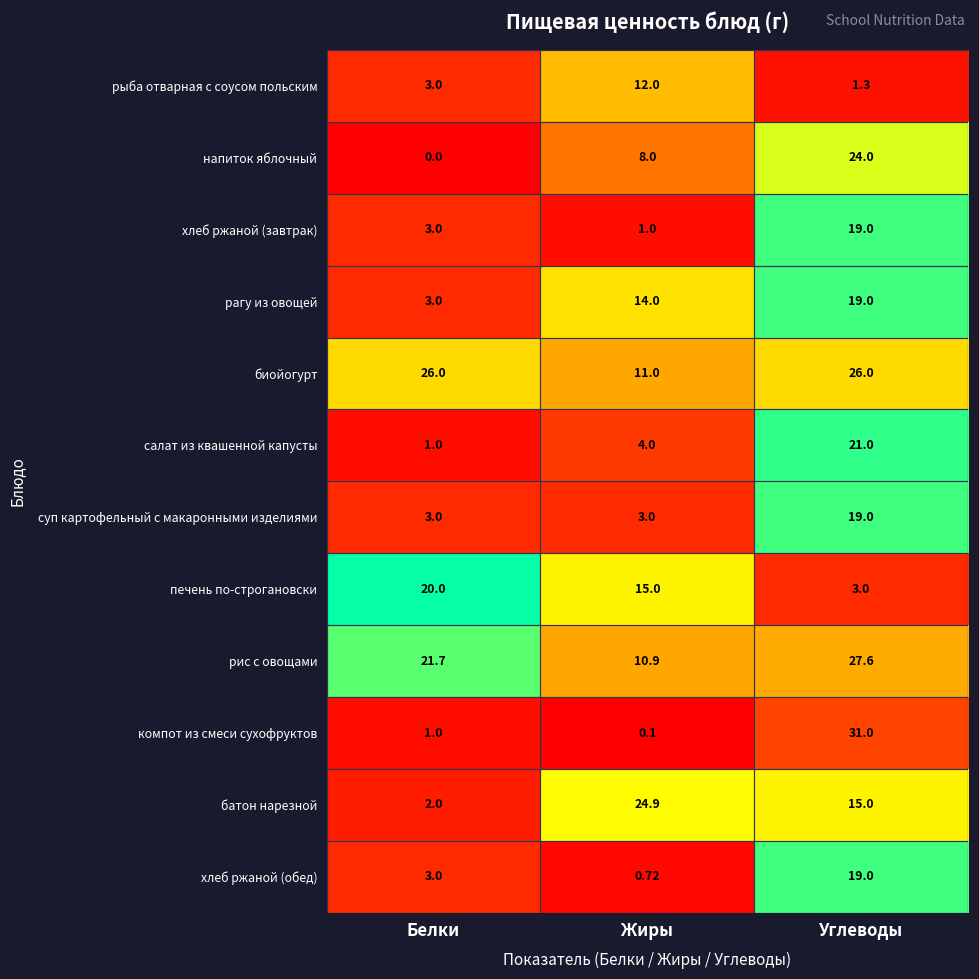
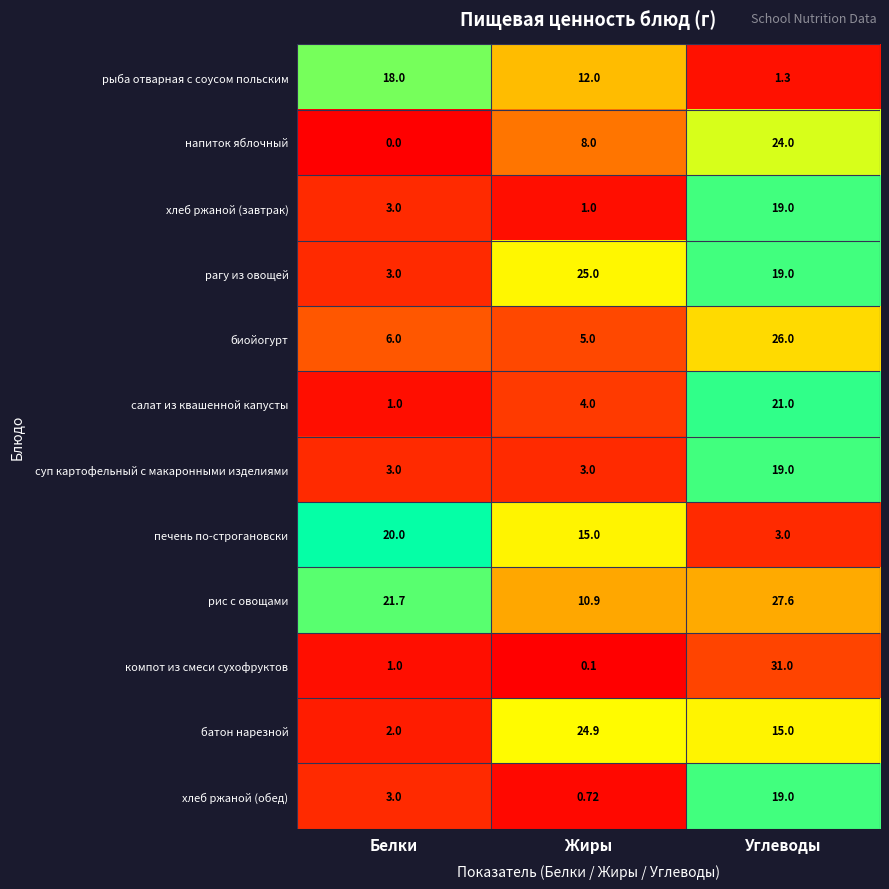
  {
    "рыба отварная с соусом польским": {
-     "Белки": 3.0,
+     "Белки": 18.0,
      "Жиры": 12.0,
      "Углеводы": 1.3
    },
    "напиток яблочный": {
      "Белки": 0.0,
      "Жиры": 8.0,
      "Углеводы": 24.0
    },
    "хлеб ржаной (завтрак)": {
      "Белки": 3.0,
      "Жиры": 1.0,
      "Углеводы": 19.0
    },
    "рагу из овощей": {
      "Белки": 3.0,
-     "Жиры": 14.0,
+     "Жиры": 25.0,
      "Углеводы": 19.0
    },
    "биойогурт": {
-     "Белки": 26.0,
-     "Жиры": 11.0,
+     "Белки": 6.0,
+     "Жиры": 5.0,
      "Углеводы": 26.0
    },
    "салат из квашенной капусты": {
      "Белки": 1.0,
      "Жиры": 4.0,
      "Углеводы": 21.0
    },
    "суп картофельный с макаронными изделиями": {
      "Белки": 3.0,
      "Жиры": 3.0,
      "Углеводы": 19.0
    },
    "печень по-строгановски": {
      "Белки": 20.0,
      "Жиры": 15.0,
      "Углеводы": 3.0
    },
    "рис с овощами": {
      "Белки": 21.7,
      "Жиры": 10.9,
      "Углеводы": 27.6
    },
    "компот из смеси сухофруктов": {
      "Белки": 1.0,
      "Жиры": 0.1,
      "Углеводы": 31.0
    },
    "батон нарезной": {
      "Белки": 2.0,
      "Жиры": 24.9,
      "Углеводы": 15.0
    },
    "хлеб ржаной (обед)": {
      "Белки": 3.0,
      "Жиры": 0.72,
      "Углеводы": 19.0
    }
  }
